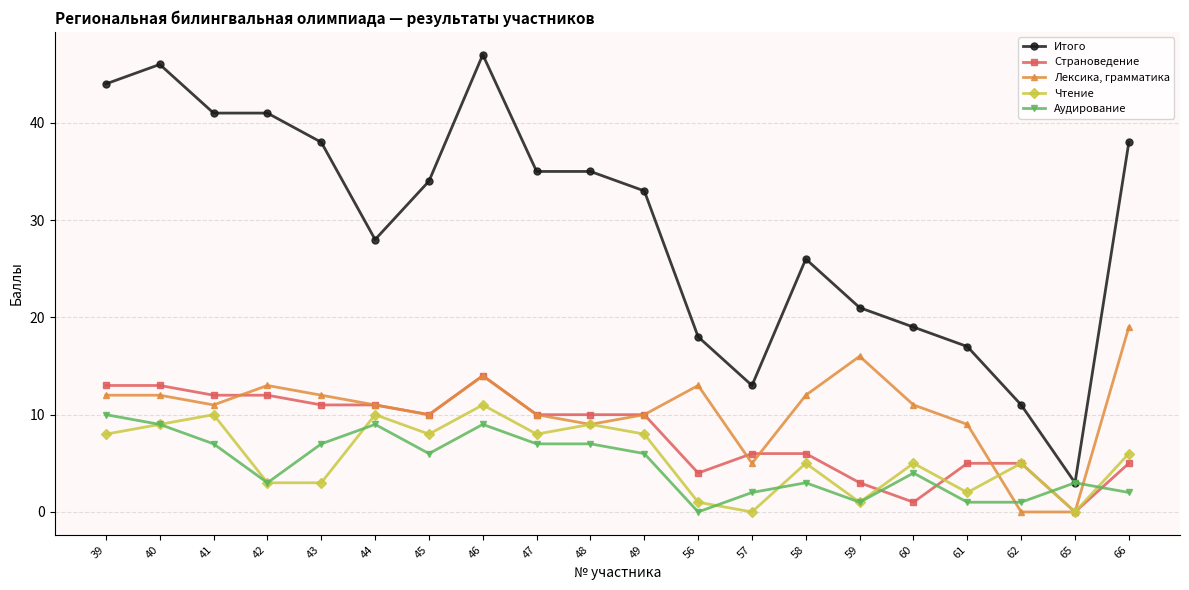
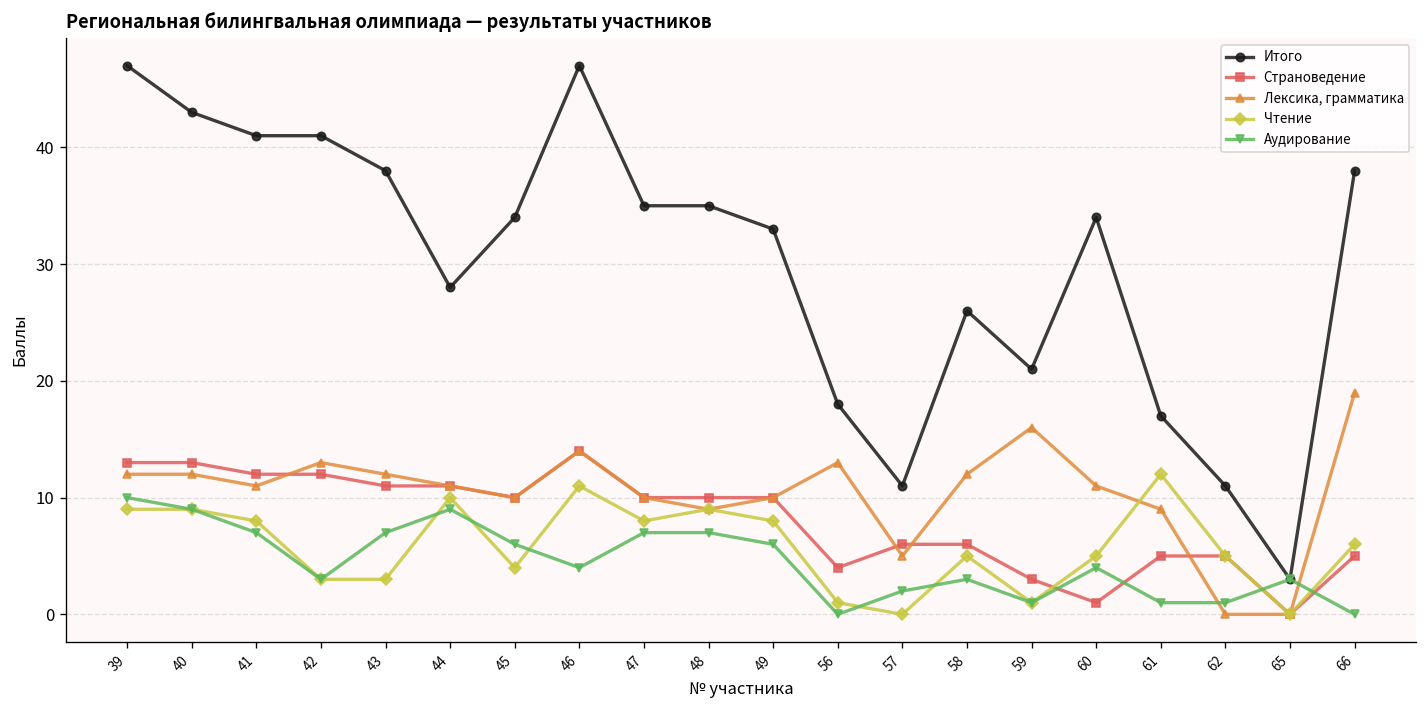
  {
    "Итого": {
-     "39": 44,
-     "40": 46,
+     "39": 47,
+     "40": 43,
      "41": 41,
      "42": 41,
      "43": 38,
      "44": 28,
      "45": 34,
      "46": 47,
      "47": 35,
      "48": 35,
      "49": 33,
      "56": 18,
-     "57": 13,
+     "57": 11,
      "58": 26,
      "59": 21,
-     "60": 19,
+     "60": 34,
      "61": 17,
      "62": 11,
      "66": 38
    },
    "Чтение": {
-     "39": 8,
-     "41": 10,
+     "39": 9,
+     "41": 8,
      "43": 3,
      "44": 10,
-     "45": 8,
+     "45": 4,
      "46": 11,
      "47": 8,
      "49": 8,
      "56": 1,
      "57": 0,
      "58": 5,
      "60": 5,
-     "61": 2,
+     "61": 12,
      "66": 6
    },
    "Аудирование": {
      "39": 10,
      "41": 7,
      "43": 7,
      "44": 9,
      "45": 6,
-     "46": 9,
+     "46": 4,
      "47": 7,
      "48": 7,
      "49": 6,
      "56": 0,
      "57": 2,
      "58": 3,
      "60": 4,
      "61": 1,
      "62": 1,
-     "66": 2
+     "66": 0
    }
  }
